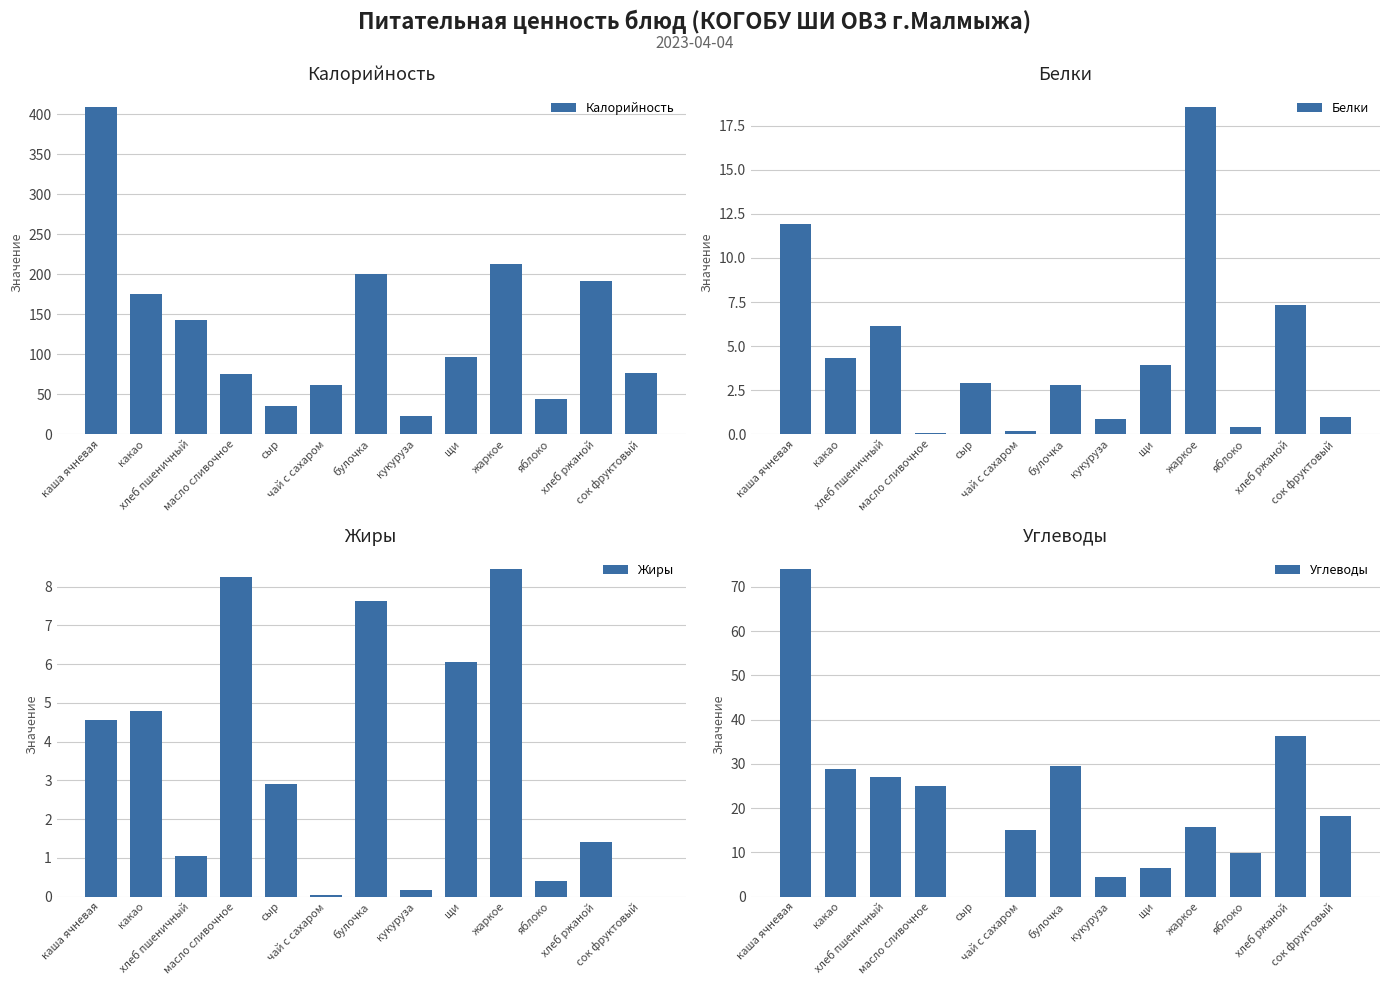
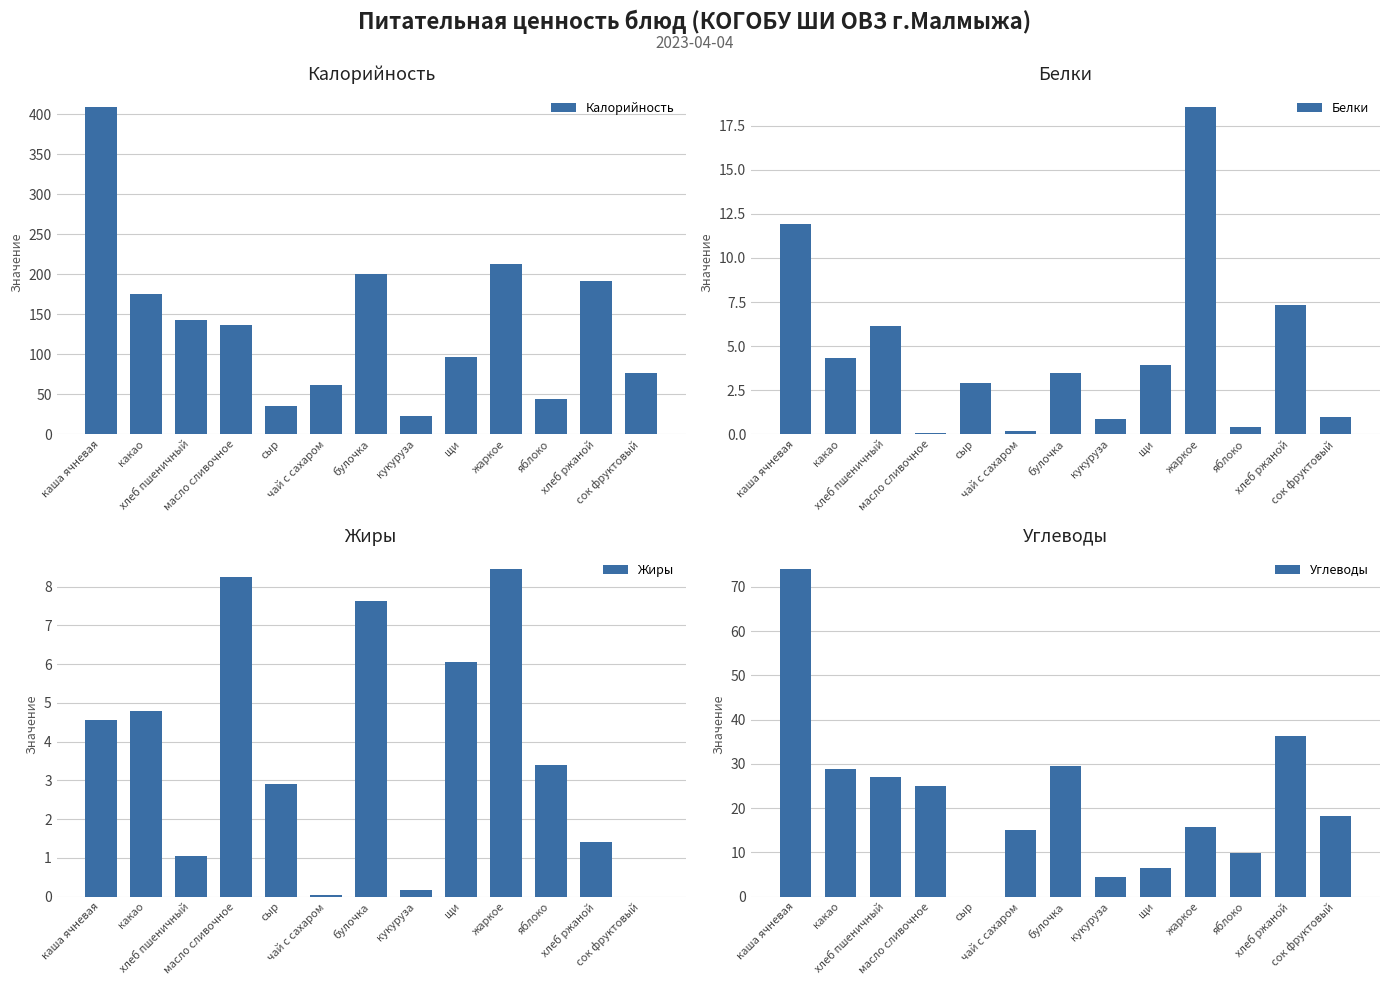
  {
    "Калорийность": {
      "каша ячневая": 410,
      "какао": 180,
      "хлеб пшеничный": 140,
-     "масло сливочное": 70,
+     "масло сливочное": 140,
      "сыр": 40,
      "чай с сахаром": 60,
      "булочка": 200,
      "кукуруза": 20,
      "щи": 100,
      "жаркое": 210,
      "яблоко": 40,
      "хлеб ржаной": 190,
      "сок фруктовый": 80
    },
    "Белки": {
      "каша ячневая": 11.9,
      "какао": 4.3,
      "хлеб пшеничный": 6.2,
      "сыр": 2.9,
      "чай с сахаром": 0.2,
-     "булочка": 2.8,
+     "булочка": 3.5,
      "кукуруза": 0.9,
      "щи": 3.9,
      "жаркое": 18.6,
      "яблоко": 0.4,
      "хлеб ржаной": 7.3,
      "сок фруктовый": 1.0
    },
    "Жиры": {
      "каша ячневая": 4.6,
      "какао": 4.8,
      "хлеб пшеничный": 1.1,
      "масло сливочное": 8.3,
      "сыр": 2.9,
      "булочка": 7.6,
      "кукуруза": 0.2,
      "щи": 6.1,
      "жаркое": 8.5,
-     "яблоко": 0.4,
+     "яблоко": 3.4,
      "хлеб ржаной": 1.4,
      "сок фруктовый": 0.0
    },
    "Углеводы": {
      "каша ячневая": 74,
      "какао": 29,
      "хлеб пшеничный": 27,
      "масло сливочное": 25,
      "сыр": 0,
      "чай с сахаром": 15,
      "булочка": 29,
      "кукуруза": 4,
      "щи": 6,
      "жаркое": 16,
      "яблоко": 10,
      "хлеб ржаной": 36,
      "сок фруктовый": 18
    }
  }
